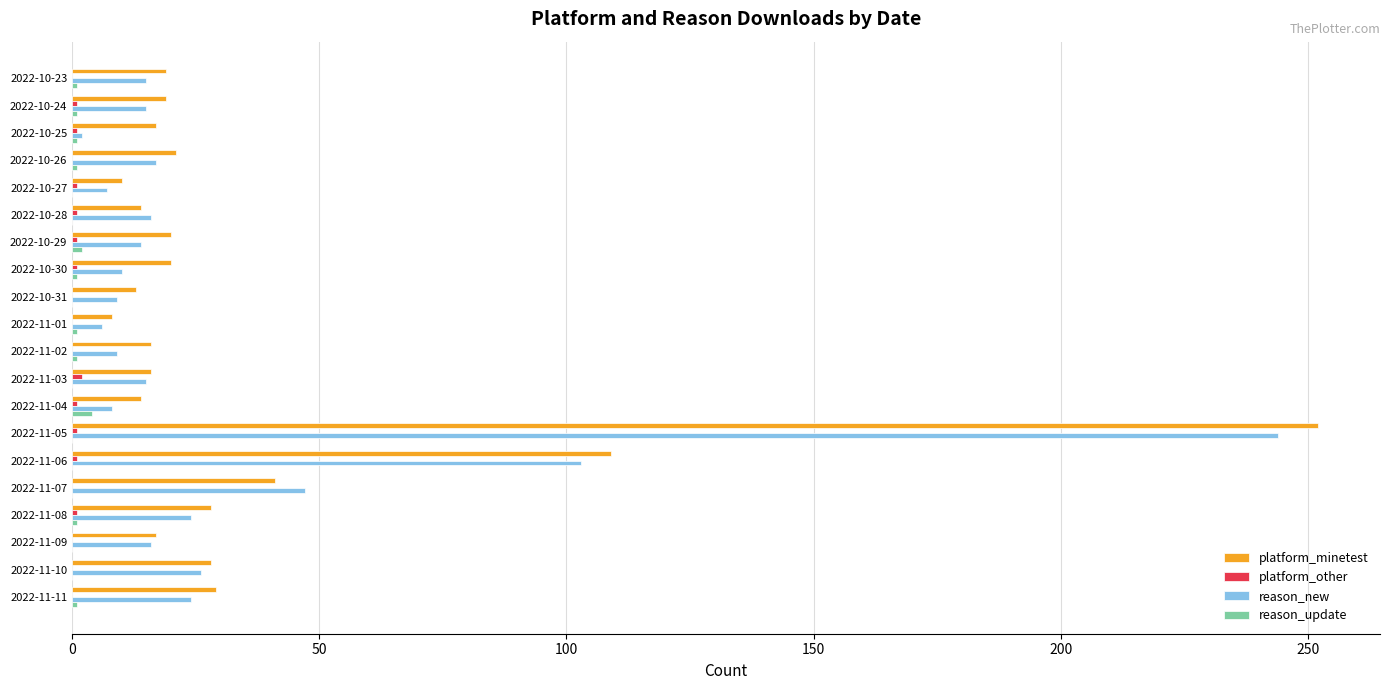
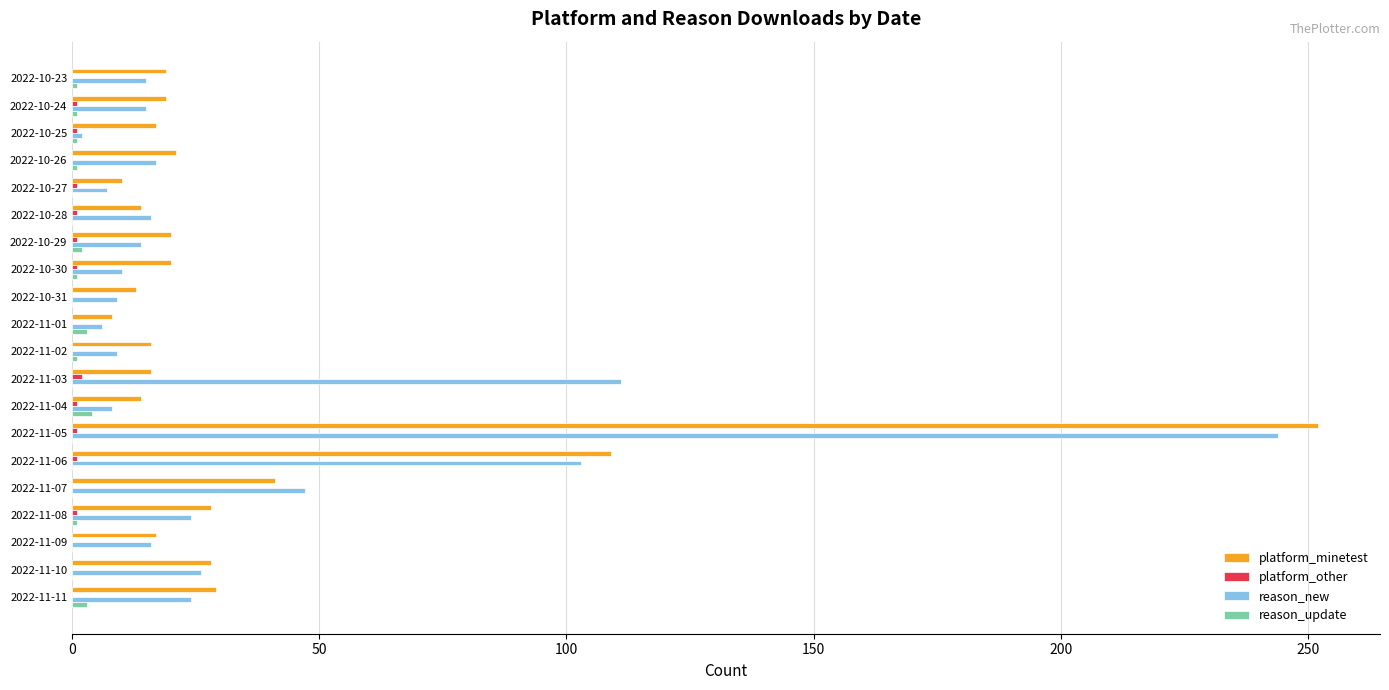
  {
    "platform_minetest": {
      "2022-10-23": 19,
      "2022-10-24": 19,
      "2022-10-25": 17,
      "2022-10-26": 21,
      "2022-10-27": 10,
      "2022-10-28": 14,
      "2022-10-29": 20,
      "2022-10-30": 20,
      "2022-10-31": 13,
      "2022-11-01": 8,
      "2022-11-02": 16,
      "2022-11-03": 16,
      "2022-11-04": 14,
      "2022-11-05": 252,
      "2022-11-06": 109,
      "2022-11-07": 41,
      "2022-11-08": 28,
      "2022-11-09": 17,
      "2022-11-10": 28,
      "2022-11-11": 29
    },
    "platform_other": {
      "2022-10-23": 0,
      "2022-10-24": 1,
      "2022-10-25": 1,
      "2022-10-26": 0,
      "2022-10-27": 1,
      "2022-10-28": 1,
      "2022-10-29": 1,
      "2022-10-30": 1,
      "2022-10-31": 0,
      "2022-11-01": 0,
      "2022-11-02": 0,
      "2022-11-03": 2,
      "2022-11-04": 1,
      "2022-11-05": 1,
      "2022-11-06": 1,
      "2022-11-07": 0,
      "2022-11-08": 1,
      "2022-11-09": 0,
      "2022-11-10": 0,
      "2022-11-11": 0
    },
    "reason_new": {
      "2022-10-23": 15,
      "2022-10-24": 15,
      "2022-10-25": 2,
      "2022-10-26": 17,
      "2022-10-27": 7,
      "2022-10-28": 16,
      "2022-10-29": 14,
      "2022-10-30": 10,
      "2022-10-31": 9,
      "2022-11-01": 6,
      "2022-11-02": 9,
-     "2022-11-03": 15,
+     "2022-11-03": 111,
      "2022-11-04": 8,
      "2022-11-05": 244,
      "2022-11-06": 103,
      "2022-11-07": 47,
      "2022-11-08": 24,
      "2022-11-09": 16,
      "2022-11-10": 26,
      "2022-11-11": 24
    },
    "reason_update": {
      "2022-10-23": 1,
      "2022-10-24": 1,
      "2022-10-25": 1,
      "2022-10-26": 1,
      "2022-10-27": 0,
      "2022-10-28": 0,
      "2022-10-29": 2,
      "2022-10-30": 1,
      "2022-10-31": 0,
-     "2022-11-01": 1,
+     "2022-11-01": 3,
      "2022-11-02": 1,
      "2022-11-03": 0,
      "2022-11-04": 4,
      "2022-11-05": 0,
      "2022-11-06": 0,
      "2022-11-07": 0,
      "2022-11-08": 1,
      "2022-11-09": 0,
      "2022-11-10": 0,
-     "2022-11-11": 1
+     "2022-11-11": 3
    }
  }
